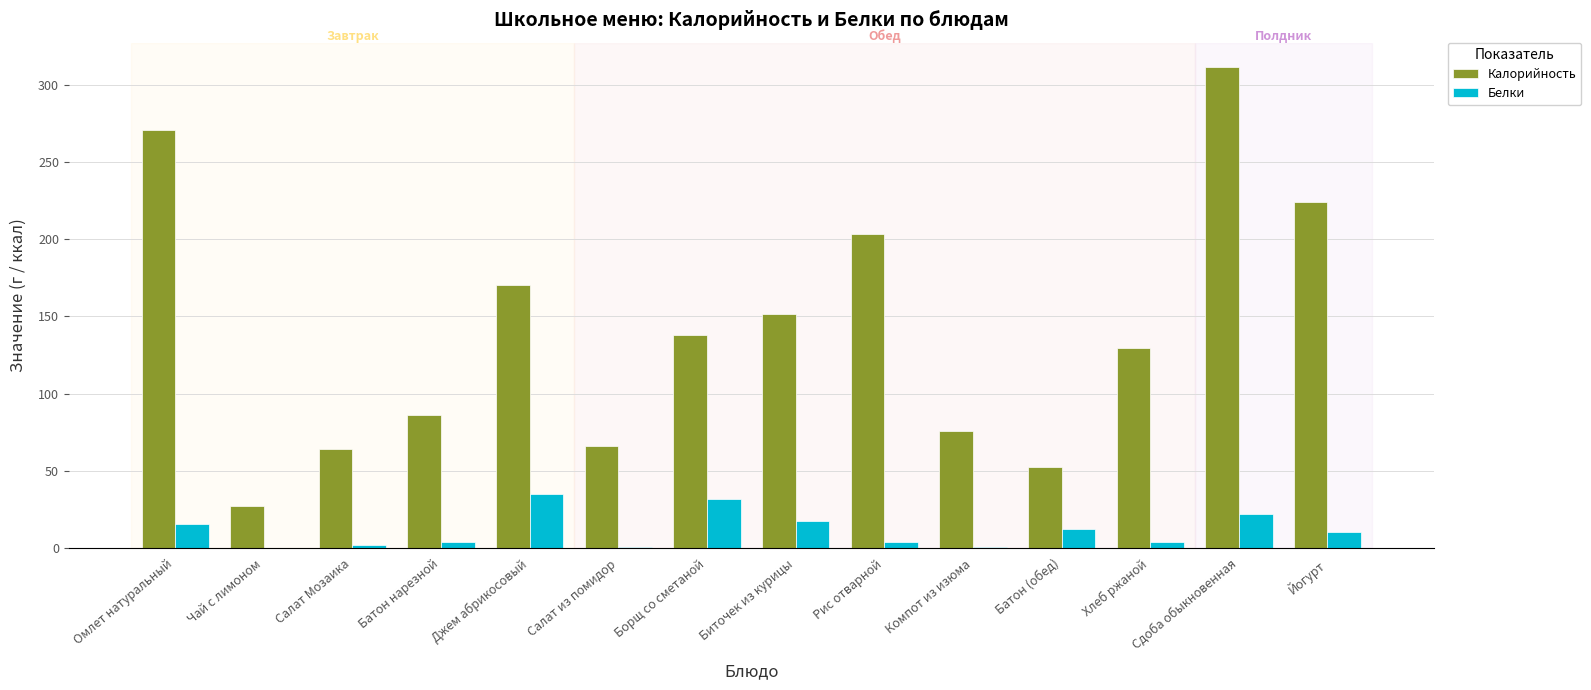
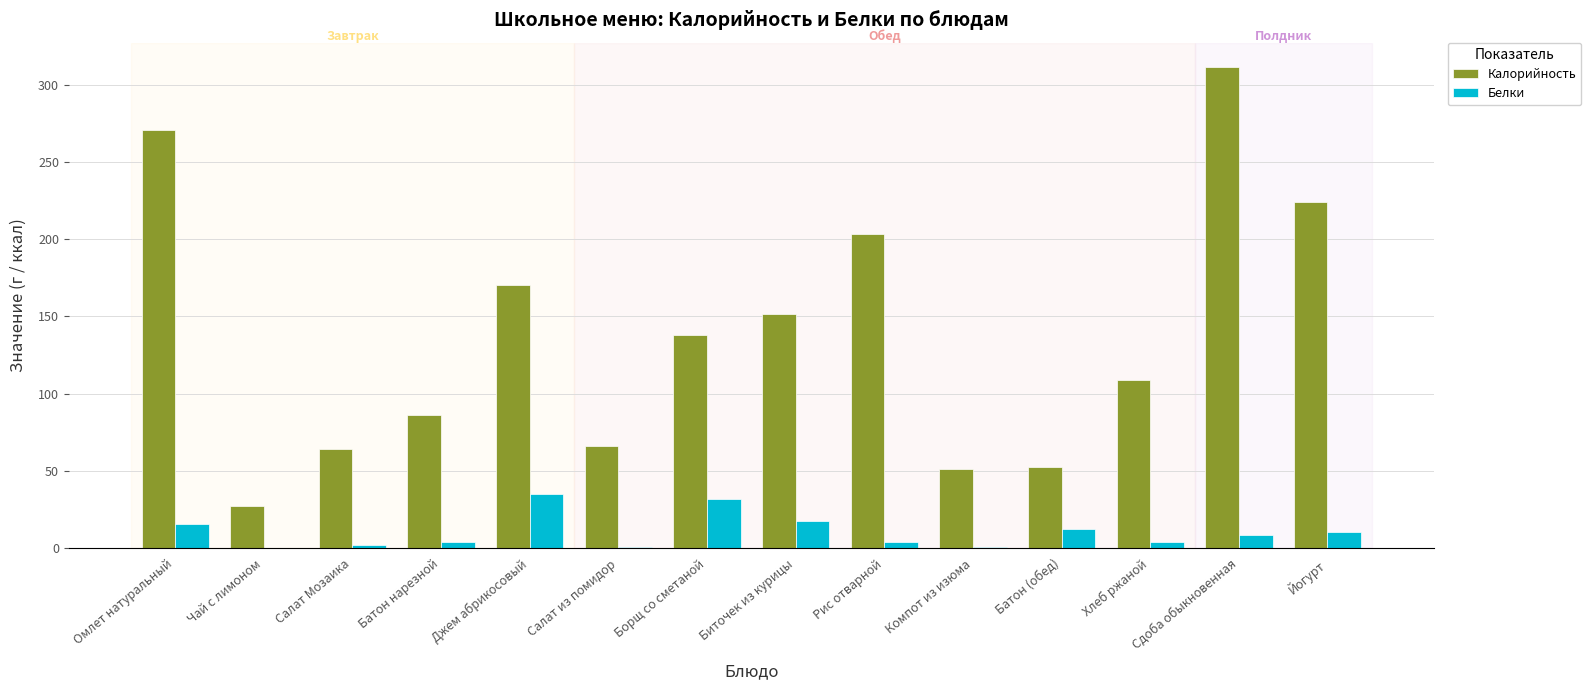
  {
    "Калорийность": {
      "Омлет натуральный": 271,
      "Чай с лимоном": 27,
      "Салат Мозаика": 64,
      "Батон нарезной": 86,
      "Джем абрикосовый": 171,
      "Салат из помидор": 66,
      "Борщ со сметаной": 138,
      "Биточек из курицы": 152,
      "Рис отварной": 204,
-     "Компот из изюма": 76,
+     "Компот из изюма": 51,
      "Батон (обед)": 52,
-     "Хлеб ржаной": 130,
+     "Хлеб ржаной": 109,
      "Сдоба обыкновенная": 312,
      "Йогурт": 224
    },
    "Белки": {
      "Омлет натуральный": 15,
      "Батон нарезной": 4,
      "Джем абрикосовый": 35,
      "Борщ со сметаной": 32,
      "Биточек из курицы": 17,
      "Рис отварной": 4,
      "Батон (обед)": 12,
      "Хлеб ржаной": 4,
-     "Сдоба обыкновенная": 22,
+     "Сдоба обыкновенная": 9,
      "Йогурт": 10
    }
  }
